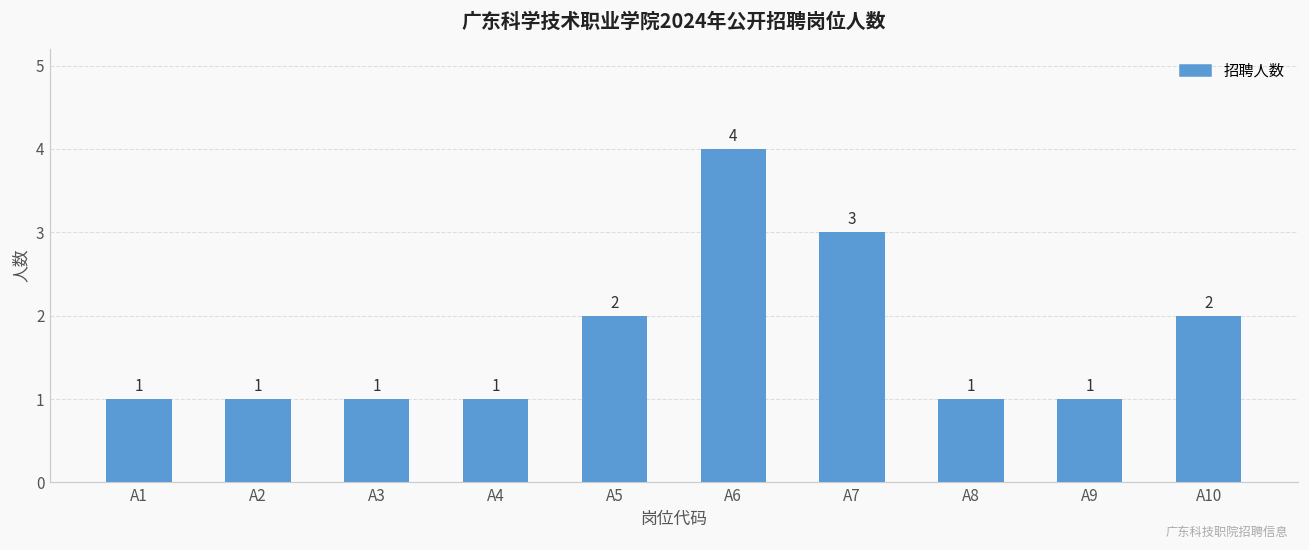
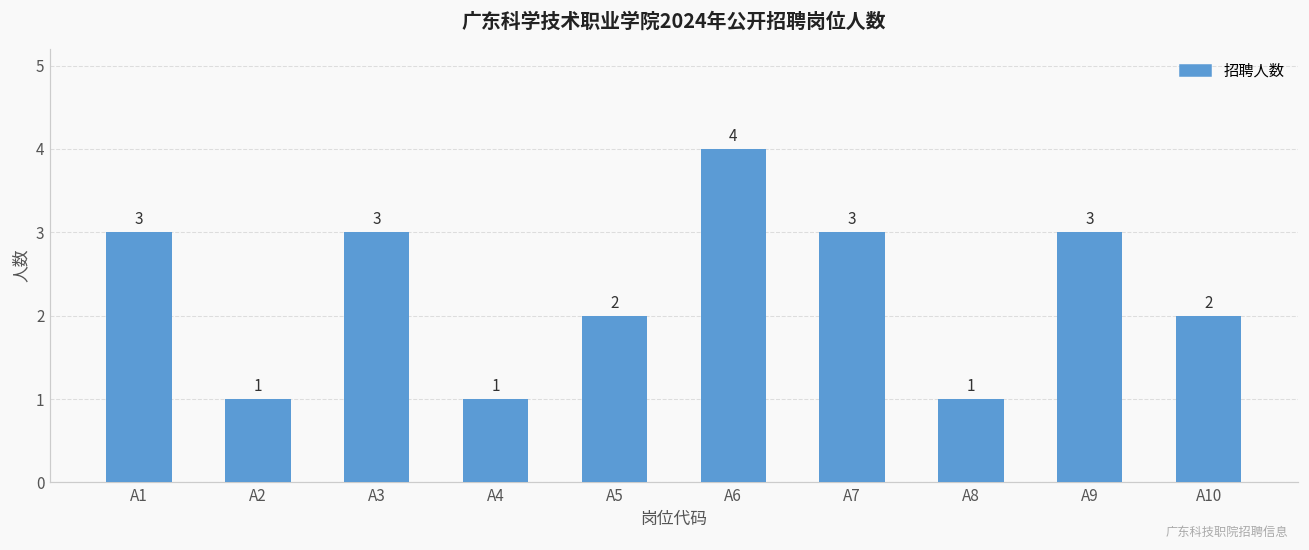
  {
-   "A1": 1,
+   "A1": 3,
    "A2": 1,
-   "A3": 1,
+   "A3": 3,
    "A4": 1,
    "A5": 2,
    "A6": 4,
    "A7": 3,
    "A8": 1,
-   "A9": 1,
+   "A9": 3,
    "A10": 2
  }
